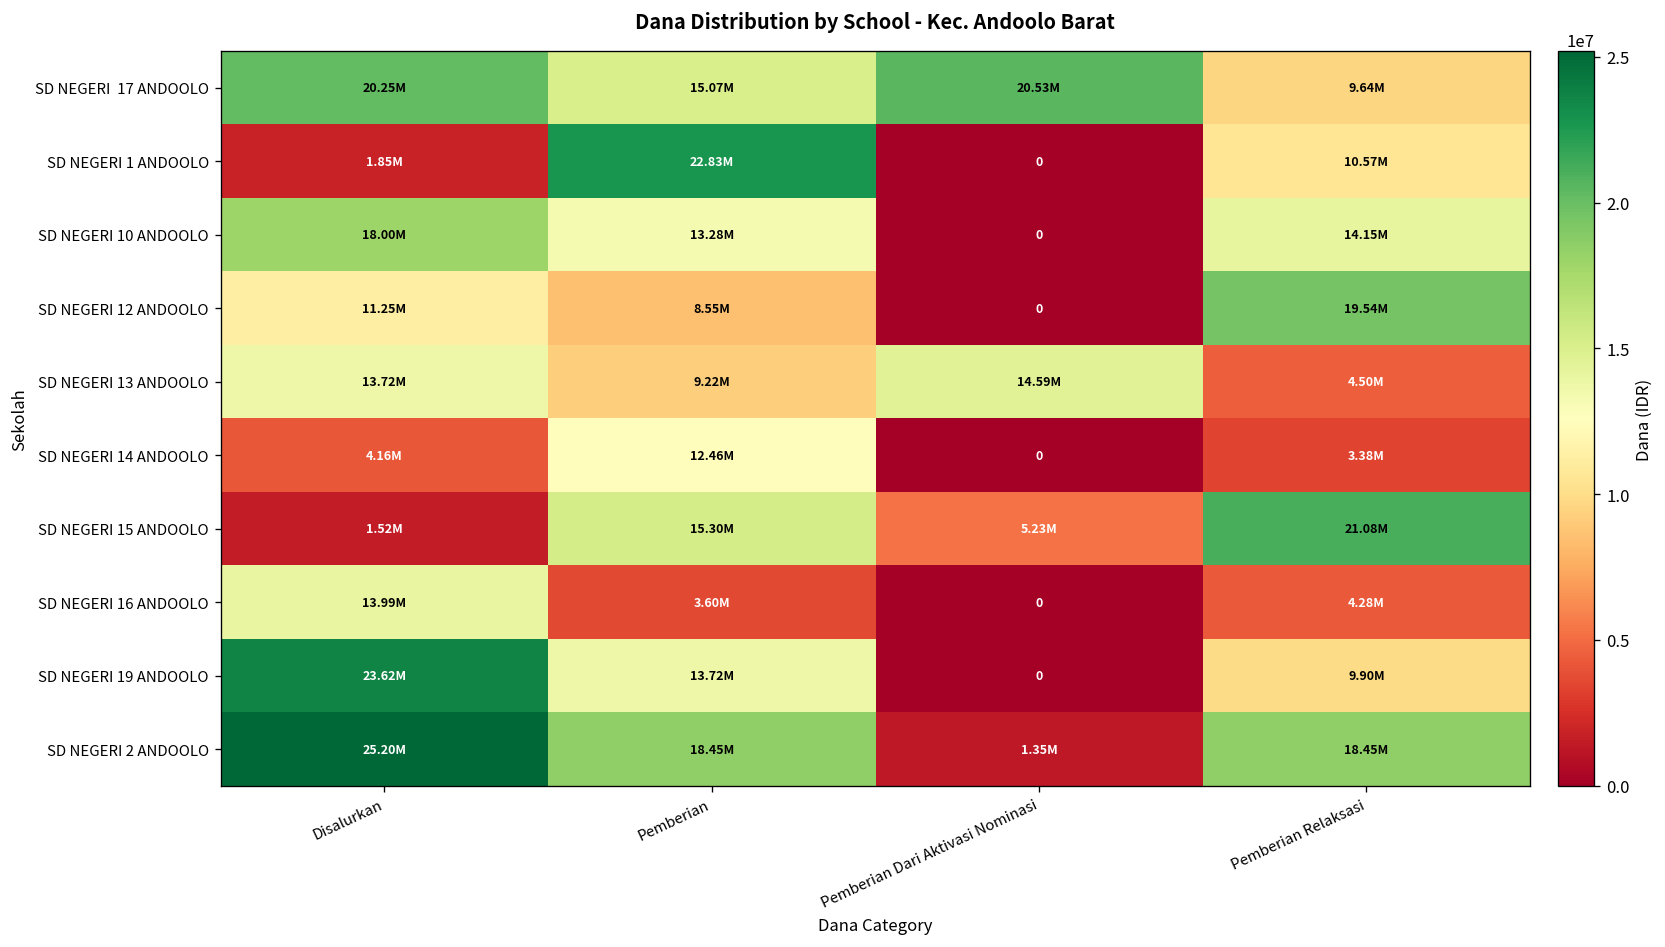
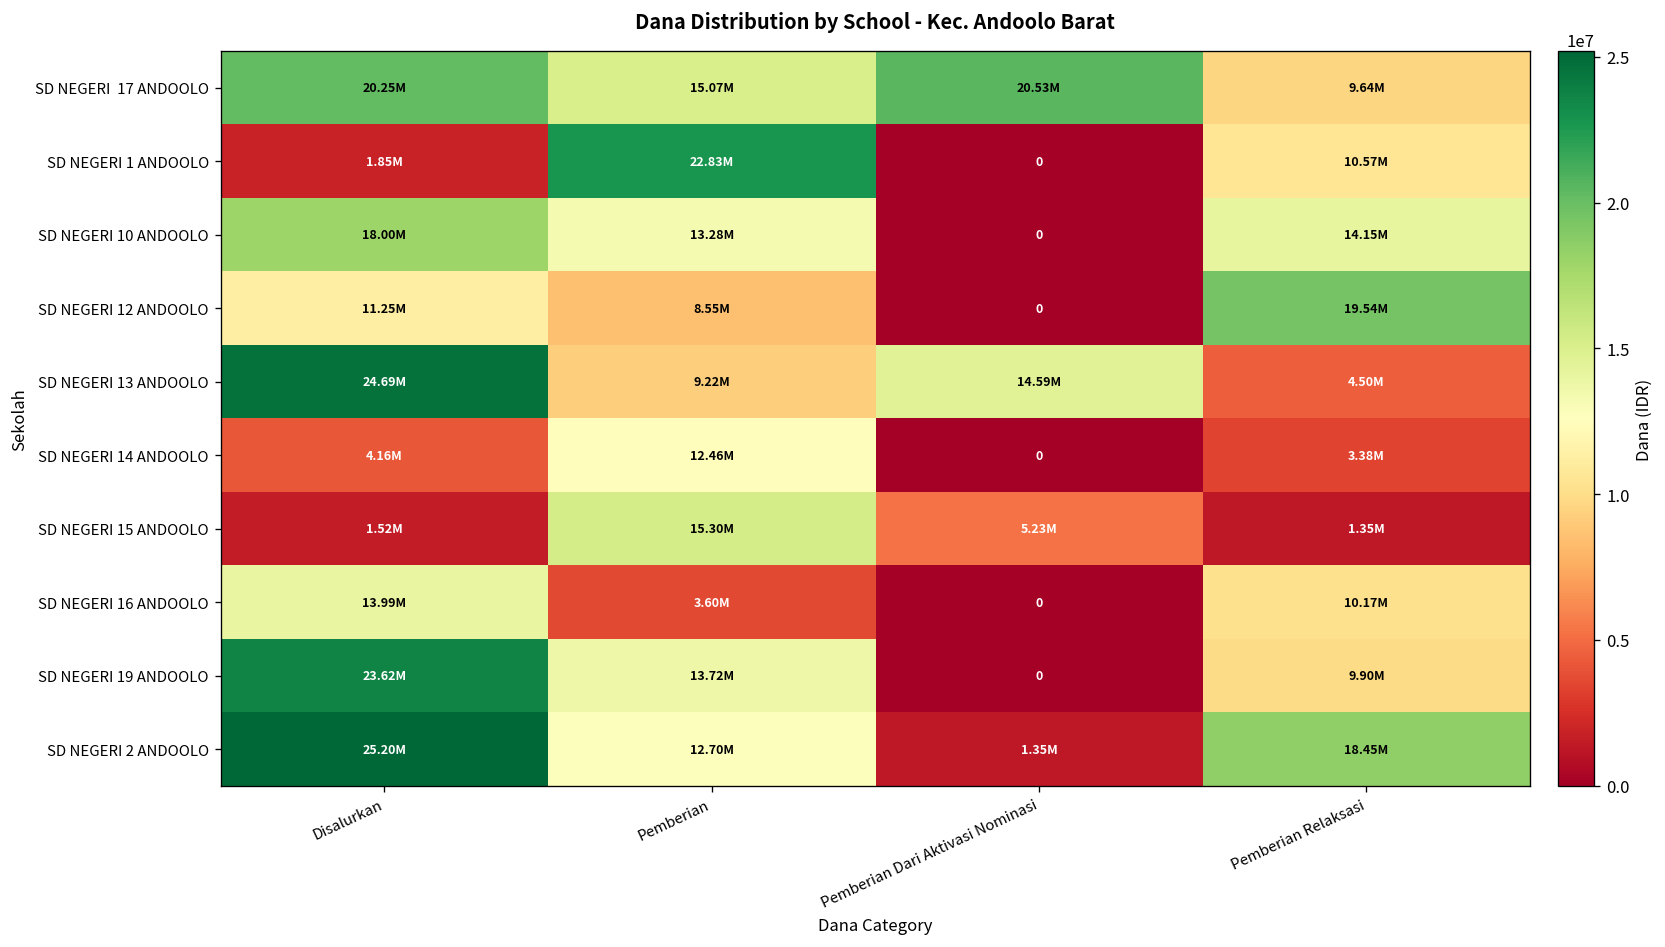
  {
    "SD NEGERI 17 ANDOOLO": {
      "Disalurkan": "20.25M",
      "Pemberian": "15.07M",
      "Pemberian Dari Aktivasi Nominasi": "20.53M",
      "Pemberian Relaksasi": "9.64M"
    },
    "SD NEGERI 1 ANDOOLO": {
      "Disalurkan": "1.85M",
      "Pemberian": "22.83M",
      "Pemberian Dari Aktivasi Nominasi": "0",
      "Pemberian Relaksasi": "10.57M"
    },
    "SD NEGERI 10 ANDOOLO": {
      "Disalurkan": "18.00M",
      "Pemberian": "13.28M",
      "Pemberian Dari Aktivasi Nominasi": "0",
      "Pemberian Relaksasi": "14.15M"
    },
    "SD NEGERI 12 ANDOOLO": {
      "Disalurkan": "11.25M",
      "Pemberian": "8.55M",
      "Pemberian Dari Aktivasi Nominasi": "0",
      "Pemberian Relaksasi": "19.54M"
    },
    "SD NEGERI 13 ANDOOLO": {
-     "Disalurkan": "13.72M",
+     "Disalurkan": "24.69M",
      "Pemberian": "9.22M",
      "Pemberian Dari Aktivasi Nominasi": "14.59M",
      "Pemberian Relaksasi": "4.50M"
    },
    "SD NEGERI 14 ANDOOLO": {
      "Disalurkan": "4.16M",
      "Pemberian": "12.46M",
      "Pemberian Dari Aktivasi Nominasi": "0",
      "Pemberian Relaksasi": "3.38M"
    },
    "SD NEGERI 15 ANDOOLO": {
      "Disalurkan": "1.52M",
      "Pemberian": "15.30M",
      "Pemberian Dari Aktivasi Nominasi": "5.23M",
-     "Pemberian Relaksasi": "21.08M"
+     "Pemberian Relaksasi": "1.35M"
    },
    "SD NEGERI 16 ANDOOLO": {
      "Disalurkan": "13.99M",
      "Pemberian": "3.60M",
      "Pemberian Dari Aktivasi Nominasi": "0",
-     "Pemberian Relaksasi": "4.28M"
+     "Pemberian Relaksasi": "10.17M"
    },
    "SD NEGERI 19 ANDOOLO": {
      "Disalurkan": "23.62M",
      "Pemberian": "13.72M",
      "Pemberian Dari Aktivasi Nominasi": "0",
      "Pemberian Relaksasi": "9.90M"
    },
    "SD NEGERI 2 ANDOOLO": {
      "Disalurkan": "25.20M",
-     "Pemberian": "18.45M",
+     "Pemberian": "12.70M",
      "Pemberian Dari Aktivasi Nominasi": "1.35M",
      "Pemberian Relaksasi": "18.45M"
    }
  }
